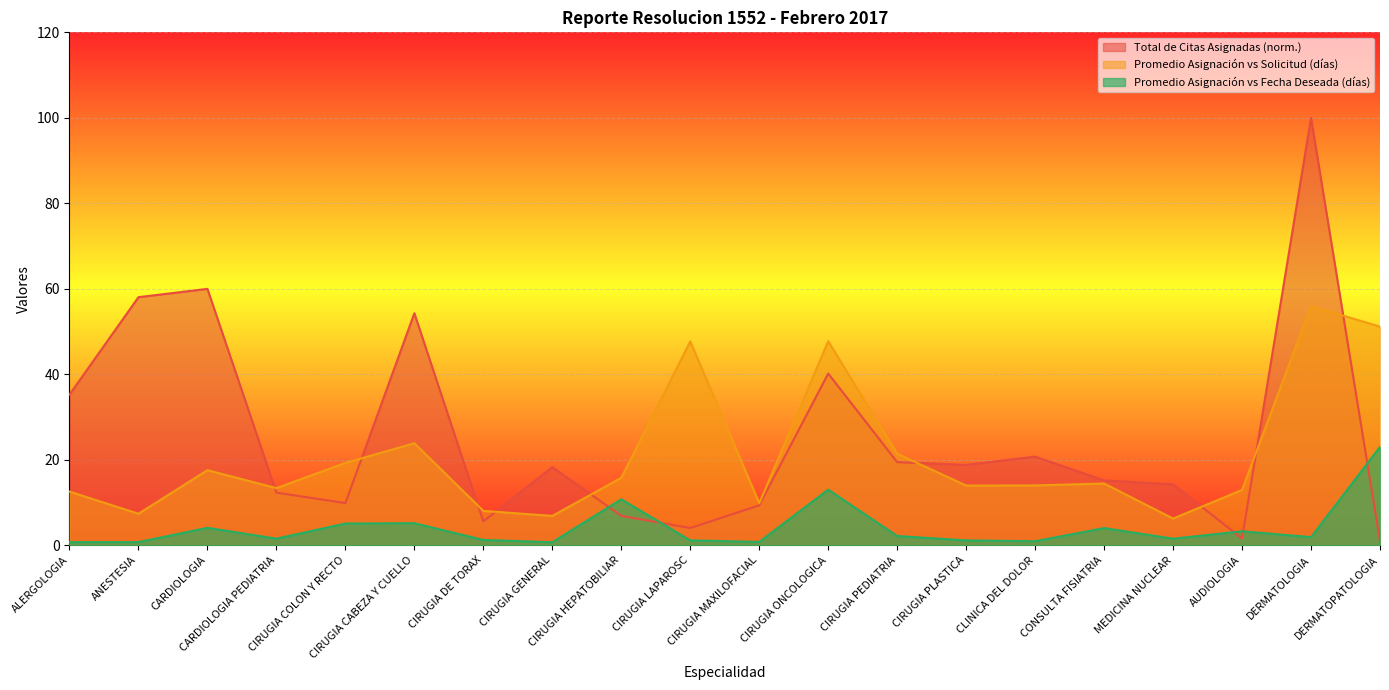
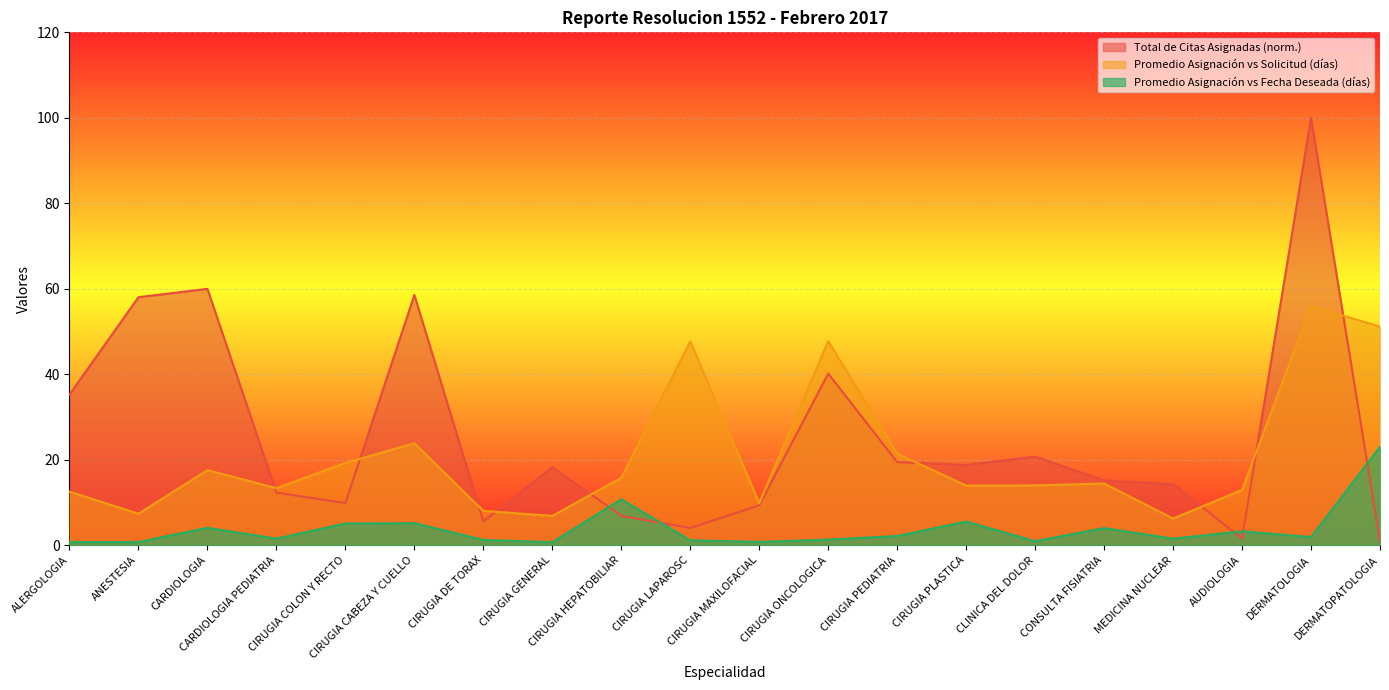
  {
    "Total de Citas Asignadas (norm.)": {
      "ALERGOLOGIA": 35,
      "ANESTESIA": 58,
      "CARDIOLOGIA": 60,
      "CARDIOLOGIA PEDIATRIA": 12,
      "CIRUGIA COLON Y RECTO": 10,
-     "CIRUGIA CABEZA Y CUELLO": 54,
+     "CIRUGIA CABEZA Y CUELLO": 59,
      "CIRUGIA DE TORAX": 6,
      "CIRUGIA GENERAL": 18,
      "CIRUGIA HEPATOBILIAR": 7,
      "CIRUGIA LAPAROSC": 4,
      "CIRUGIA ONCOLOGICA": 40,
      "CIRUGIA PEDIATRIA": 19,
      "CIRUGIA PLASTICA": 19,
      "CLINICA DEL DOLOR": 21,
      "CONSULTA FISIATRIA": 15,
      "MEDICINA NUCLEAR": 14,
      "AUDIOLOGIA": 2,
      "DERMATOLOGIA": 100,
      "DERMATOPATOLOGIA": 1
    },
    "Promedio Asignación vs Solicitud (días)": {
      "ALERGOLOGIA": 13,
      "ANESTESIA": 7,
      "CARDIOLOGIA": 18,
      "CARDIOLOGIA PEDIATRIA": 13,
      "CIRUGIA COLON Y RECTO": 19,
      "CIRUGIA CABEZA Y CUELLO": 24,
      "CIRUGIA DE TORAX": 8,
      "CIRUGIA GENERAL": 7,
      "CIRUGIA HEPATOBILIAR": 16,
      "CIRUGIA LAPAROSC": 48,
      "CIRUGIA ONCOLOGICA": 48,
      "CIRUGIA PEDIATRIA": 21,
      "CIRUGIA PLASTICA": 14,
      "CLINICA DEL DOLOR": 14,
      "CONSULTA FISIATRIA": 14,
      "MEDICINA NUCLEAR": 6,
      "AUDIOLOGIA": 13,
      "DERMATOLOGIA": 56,
      "DERMATOPATOLOGIA": 51
    },
    "Promedio Asignación vs Fecha Deseada (días)": {
      "ALERGOLOGIA": 1,
      "ANESTESIA": 1,
      "CARDIOLOGIA": 4,
      "CARDIOLOGIA PEDIATRIA": 2,
      "CIRUGIA COLON Y RECTO": 5,
      "CIRUGIA CABEZA Y CUELLO": 5,
      "CIRUGIA DE TORAX": 1,
      "CIRUGIA GENERAL": 1,
      "CIRUGIA HEPATOBILIAR": 11,
      "CIRUGIA LAPAROSC": 1,
      "CIRUGIA MAXILOFACIAL": 1,
-     "CIRUGIA ONCOLOGICA": 13,
+     "CIRUGIA ONCOLOGICA": 1,
      "CIRUGIA PEDIATRIA": 2,
-     "CIRUGIA PLASTICA": 1,
+     "CIRUGIA PLASTICA": 6,
      "CLINICA DEL DOLOR": 1,
      "CONSULTA FISIATRIA": 4,
      "MEDICINA NUCLEAR": 2,
      "AUDIOLOGIA": 3,
      "DERMATOLOGIA": 2,
      "DERMATOPATOLOGIA": 23
    }
  }
